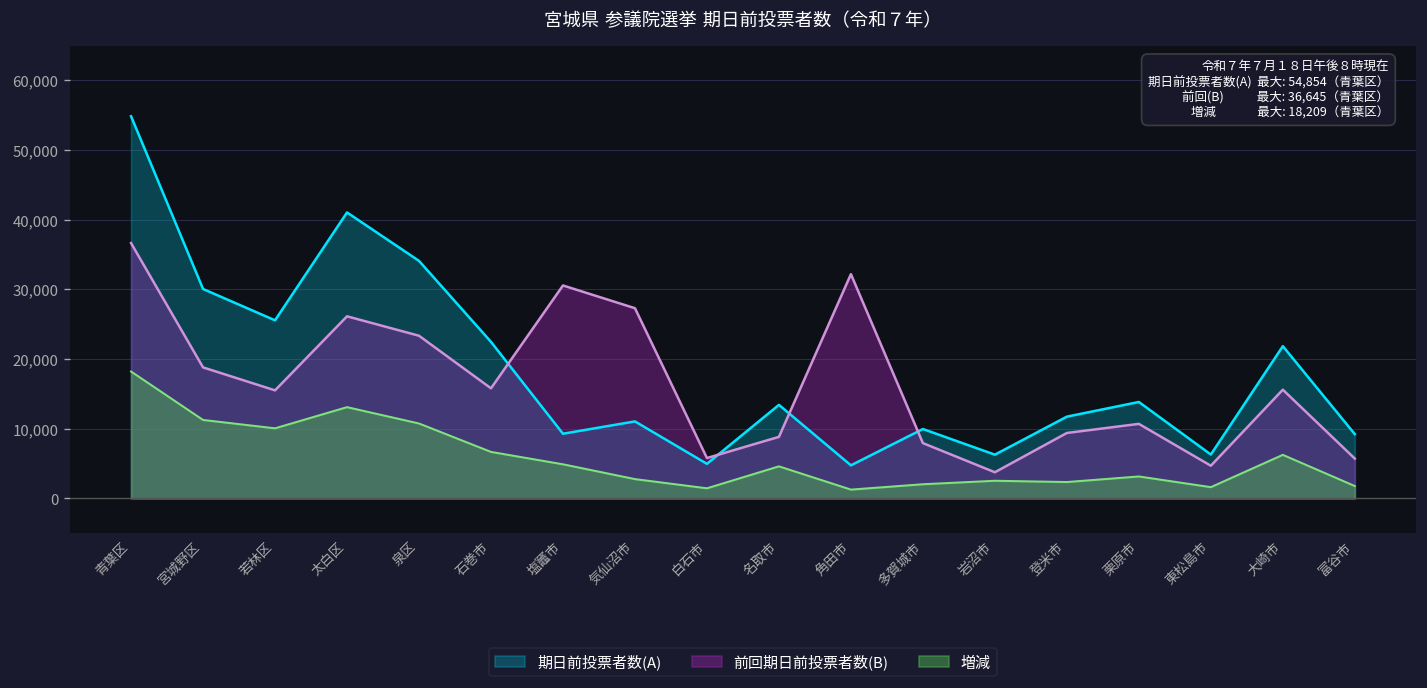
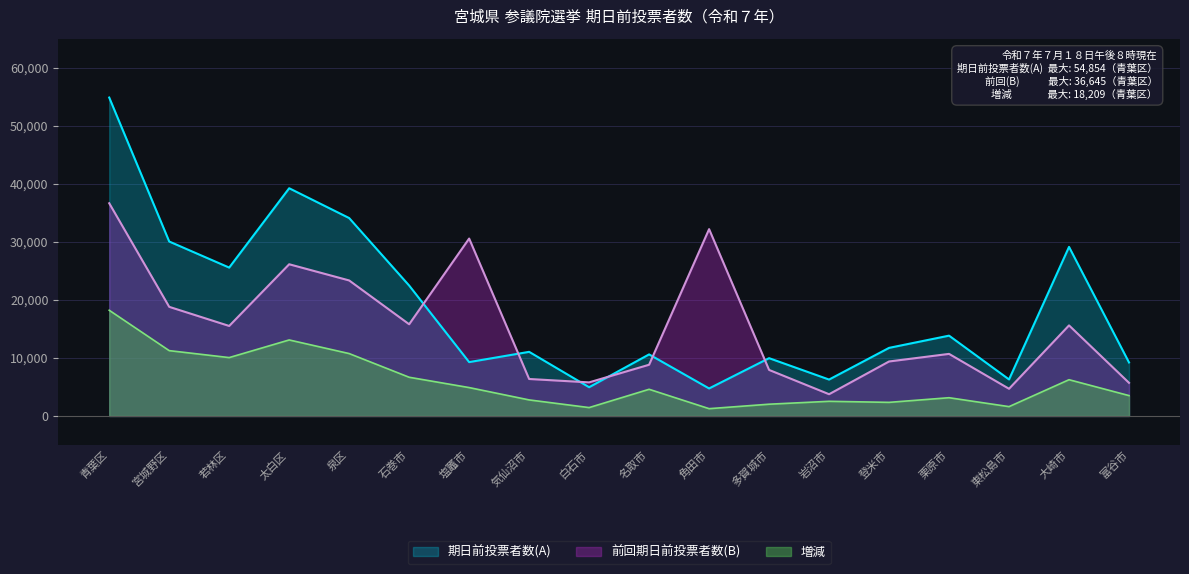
  {
    "期日前投票者数(A)": {
      "青葉区": "55,000",
      "宮城野区": "30,000",
      "若林区": "26,000",
-     "太白区": "41,000",
+     "太白区": "39,000",
      "泉区": "34,000",
      "石巻市": "22,000",
      "塩竈市": "9,000",
      "気仙沼市": "11,000",
      "白石市": "5,000",
-     "名取市": "13,000",
+     "名取市": "11,000",
      "角田市": "5,000",
      "多賀城市": "10,000",
      "岩沼市": "6,000",
      "登米市": "12,000",
      "栗原市": "14,000",
      "東松島市": "6,000",
-     "大崎市": "22,000",
+     "大崎市": "29,000",
      "富谷市": "9,000"
    },
    "前回期日前投票者数(B)": {
      "青葉区": "37,000",
      "宮城野区": "19,000",
      "若林区": "16,000",
      "太白区": "26,000",
      "泉区": "23,000",
      "石巻市": "16,000",
      "塩竈市": "31,000",
-     "気仙沼市": "27,000",
+     "気仙沼市": "6,000",
      "白石市": "6,000",
      "名取市": "9,000",
      "角田市": "32,000",
      "多賀城市": "8,000",
      "岩沼市": "4,000",
      "登米市": "9,000",
      "栗原市": "11,000",
      "東松島市": "5,000",
      "大崎市": "16,000",
      "富谷市": "6,000"
    },
    "増減": {
      "青葉区": "18,000",
      "宮城野区": "11,000",
      "若林区": "10,000",
      "太白区": "13,000",
      "泉区": "11,000",
      "石巻市": "7,000",
      "塩竈市": "5,000",
      "気仙沼市": "3,000",
      "白石市": "1,000",
      "名取市": "5,000",
      "角田市": "1,000",
      "多賀城市": "2,000",
      "岩沼市": "3,000",
      "登米市": "2,000",
      "栗原市": "3,000",
      "東松島市": "2,000",
      "大崎市": "6,000",
-     "富谷市": "2,000"
+     "富谷市": "4,000"
    }
  }
